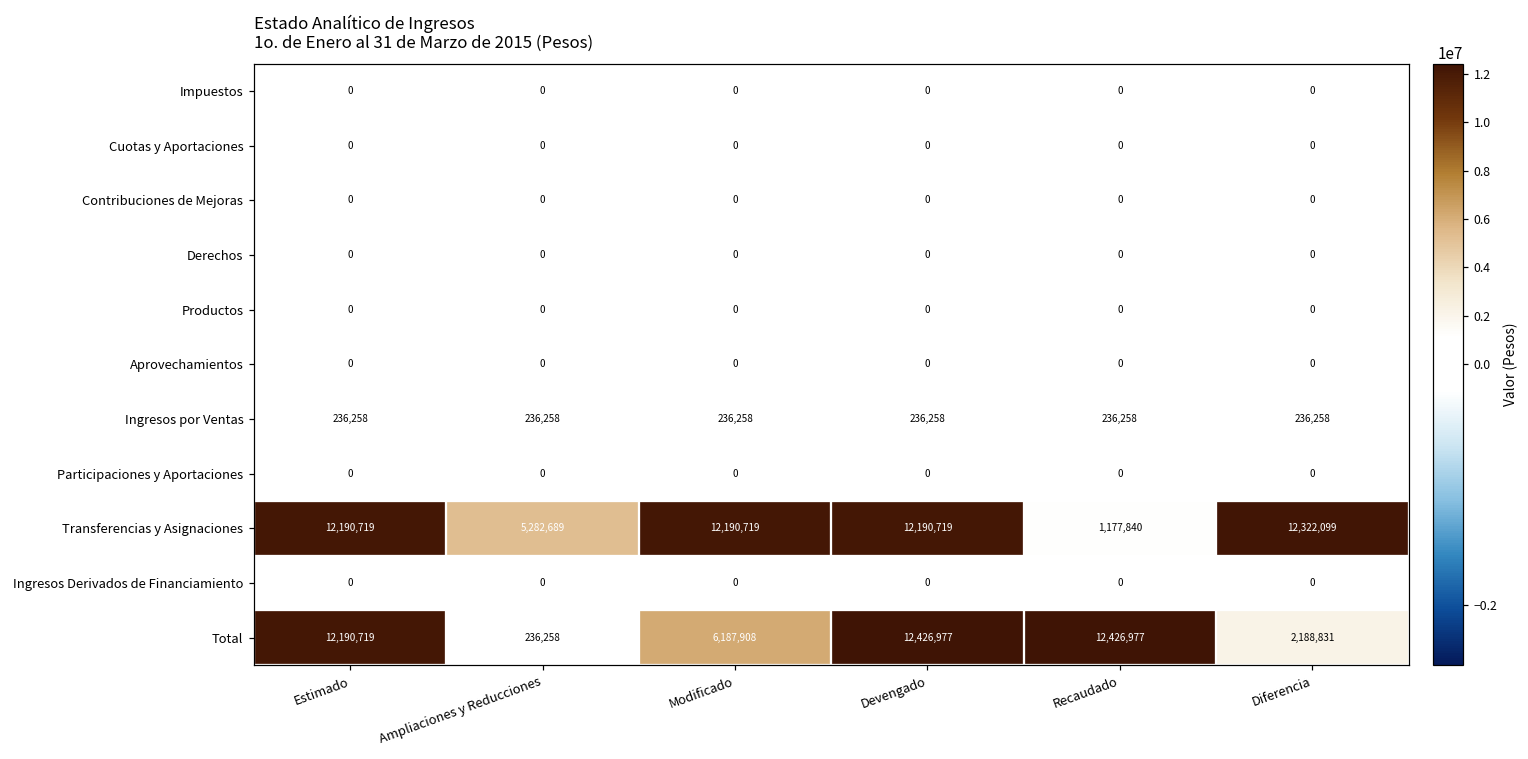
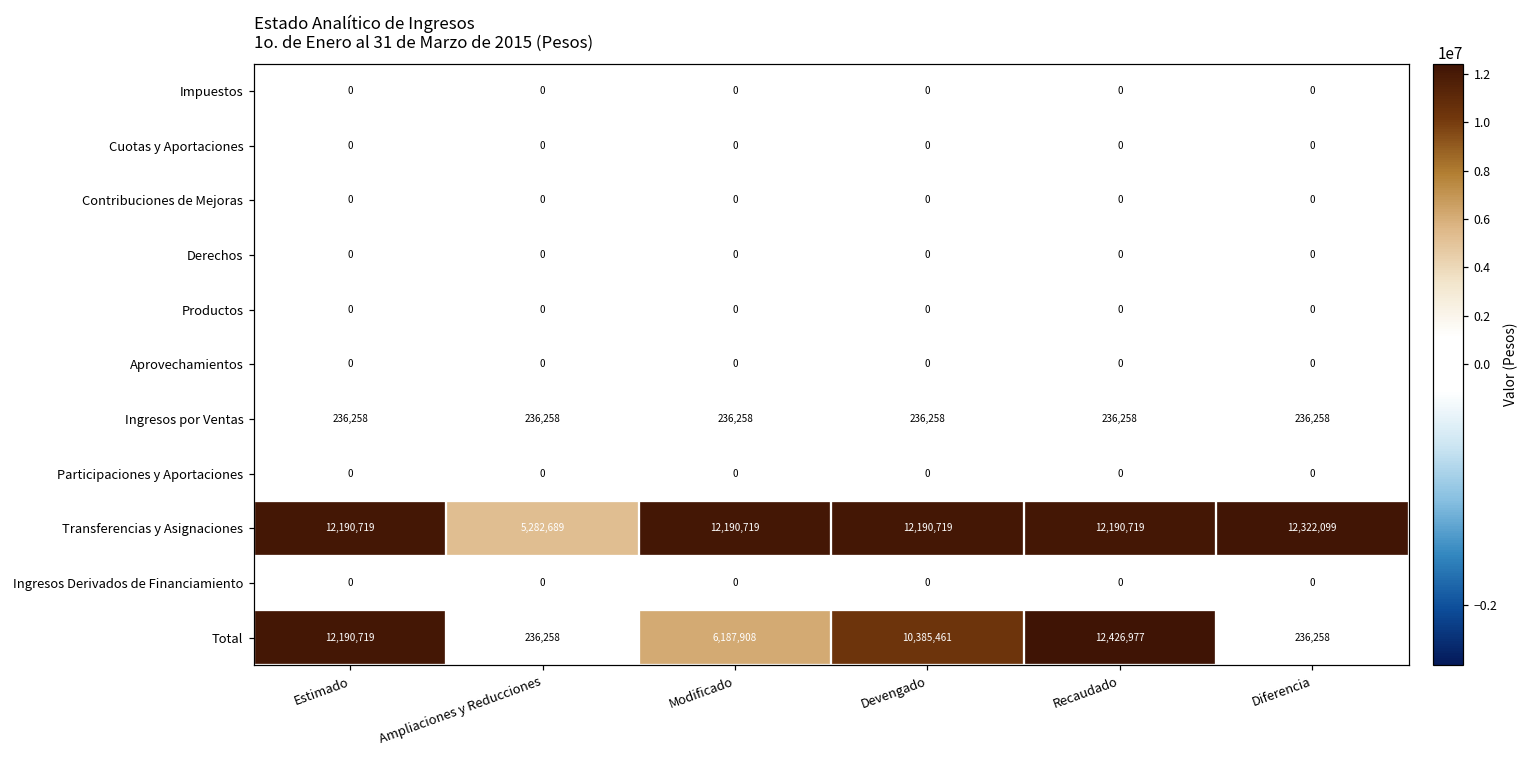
  {
    "Impuestos": {
      "Estimado": "0",
      "Ampliaciones y Reducciones": "0",
      "Modificado": "0",
      "Devengado": "0",
      "Recaudado": "0",
      "Diferencia": "0"
    },
    "Cuotas y Aportaciones": {
      "Estimado": "0",
      "Ampliaciones y Reducciones": "0",
      "Modificado": "0",
      "Devengado": "0",
      "Recaudado": "0",
      "Diferencia": "0"
    },
    "Contribuciones de Mejoras": {
      "Estimado": "0",
      "Ampliaciones y Reducciones": "0",
      "Modificado": "0",
      "Devengado": "0",
      "Recaudado": "0",
      "Diferencia": "0"
    },
    "Derechos": {
      "Estimado": "0",
      "Ampliaciones y Reducciones": "0",
      "Modificado": "0",
      "Devengado": "0",
      "Recaudado": "0",
      "Diferencia": "0"
    },
    "Productos": {
      "Estimado": "0",
      "Ampliaciones y Reducciones": "0",
      "Modificado": "0",
      "Devengado": "0",
      "Recaudado": "0",
      "Diferencia": "0"
    },
    "Aprovechamientos": {
      "Estimado": "0",
      "Ampliaciones y Reducciones": "0",
      "Modificado": "0",
      "Devengado": "0",
      "Recaudado": "0",
      "Diferencia": "0"
    },
    "Ingresos por Ventas": {
      "Estimado": "236,258",
      "Ampliaciones y Reducciones": "236,258",
      "Modificado": "236,258",
      "Devengado": "236,258",
      "Recaudado": "236,258",
      "Diferencia": "236,258"
    },
    "Participaciones y Aportaciones": {
      "Estimado": "0",
      "Ampliaciones y Reducciones": "0",
      "Modificado": "0",
      "Devengado": "0",
      "Recaudado": "0",
      "Diferencia": "0"
    },
    "Transferencias y Asignaciones": {
      "Estimado": "12,190,719",
      "Ampliaciones y Reducciones": "5,282,689",
      "Modificado": "12,190,719",
      "Devengado": "12,190,719",
-     "Recaudado": "1,177,840",
+     "Recaudado": "12,190,719",
      "Diferencia": "12,322,099"
    },
    "Ingresos Derivados de Financiamiento": {
      "Estimado": "0",
      "Ampliaciones y Reducciones": "0",
      "Modificado": "0",
      "Devengado": "0",
      "Recaudado": "0",
      "Diferencia": "0"
    },
    "Total": {
      "Estimado": "12,190,719",
      "Ampliaciones y Reducciones": "236,258",
      "Modificado": "6,187,908",
-     "Devengado": "12,426,977",
+     "Devengado": "10,385,461",
      "Recaudado": "12,426,977",
-     "Diferencia": "2,188,831"
+     "Diferencia": "236,258"
    }
  }
